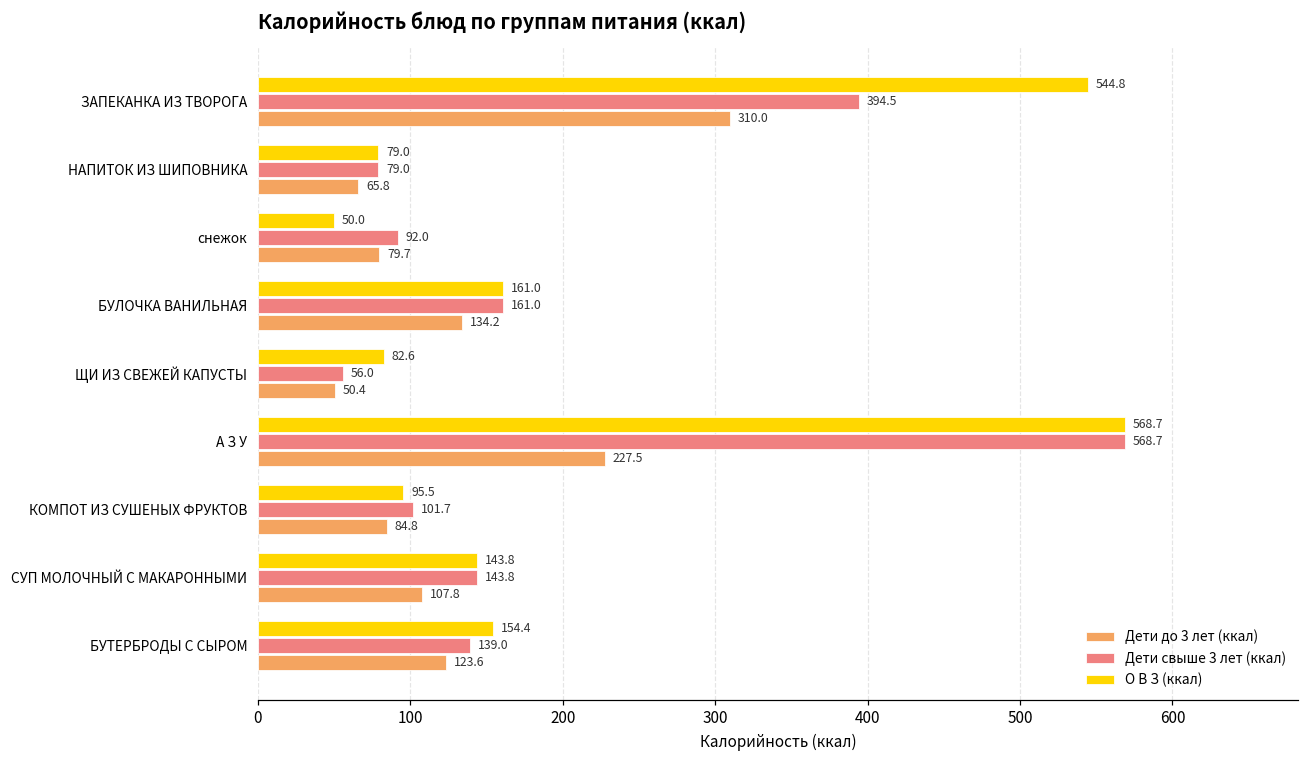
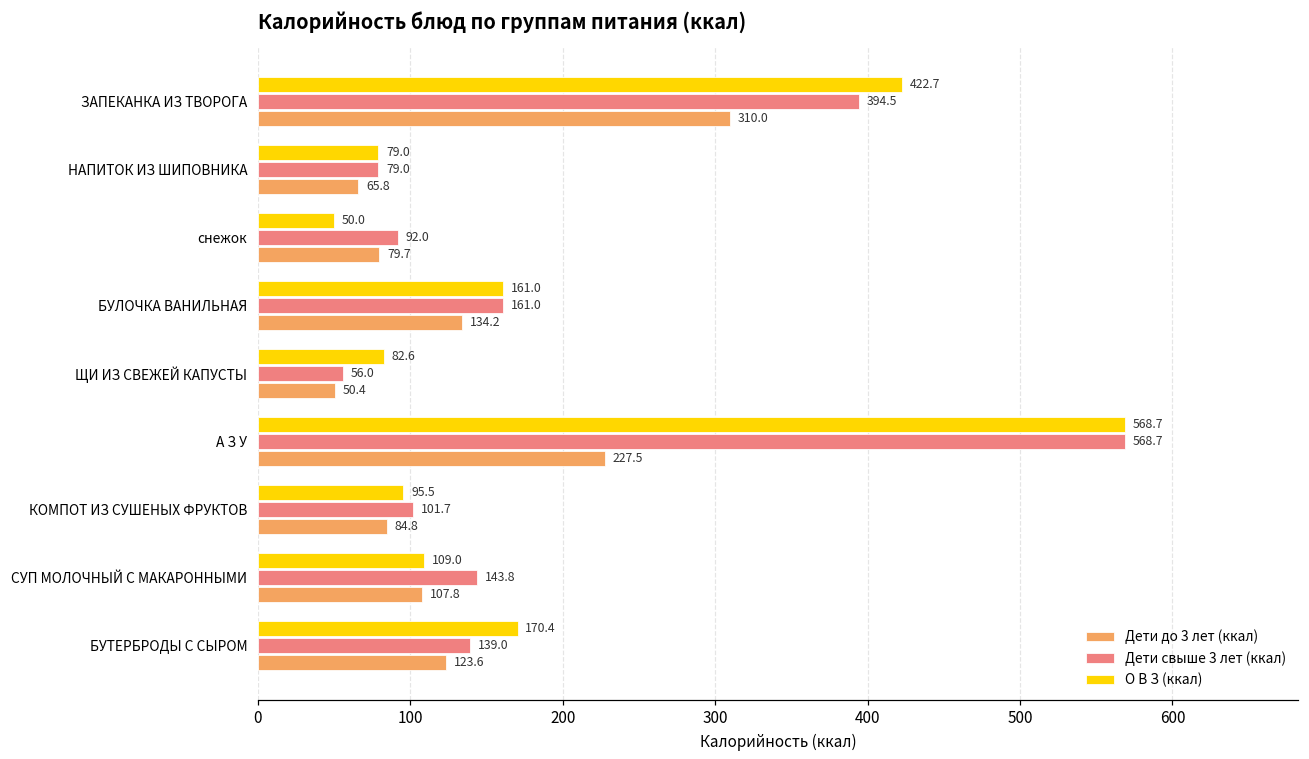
  {
    "О В З (ккал)": {
-     "ЗАПЕКАНКА ИЗ ТВОРОГА": 544.8,
+     "ЗАПЕКАНКА ИЗ ТВОРОГА": 422.7,
      "НАПИТОК ИЗ ШИПОВНИКА": 79.0,
      "снежок": 50.0,
      "БУЛОЧКА ВАНИЛЬНАЯ": 161.0,
      "ЩИ ИЗ СВЕЖЕЙ КАПУСТЫ": 82.6,
      "А З У": 568.7,
      "КОМПОТ ИЗ СУШЕНЫХ ФРУКТОВ": 95.5,
-     "СУП МОЛОЧНЫЙ С МАКАРОННЫМИ": 143.8,
-     "БУТЕРБРОДЫ С СЫРОМ": 154.4
+     "СУП МОЛОЧНЫЙ С МАКАРОННЫМИ": 109.0,
+     "БУТЕРБРОДЫ С СЫРОМ": 170.4
    }
  }
